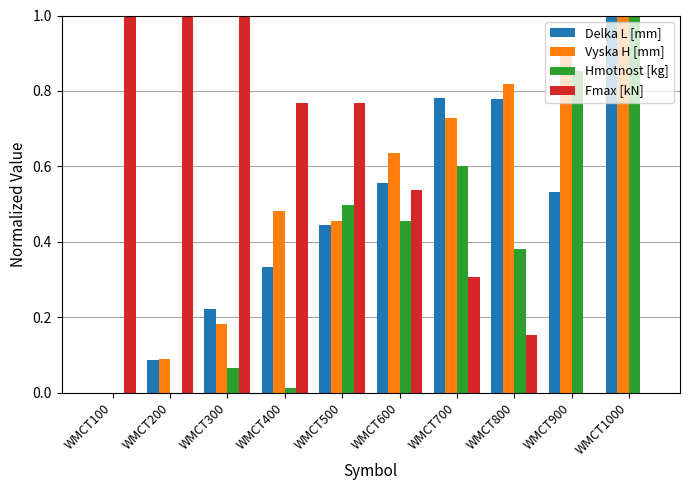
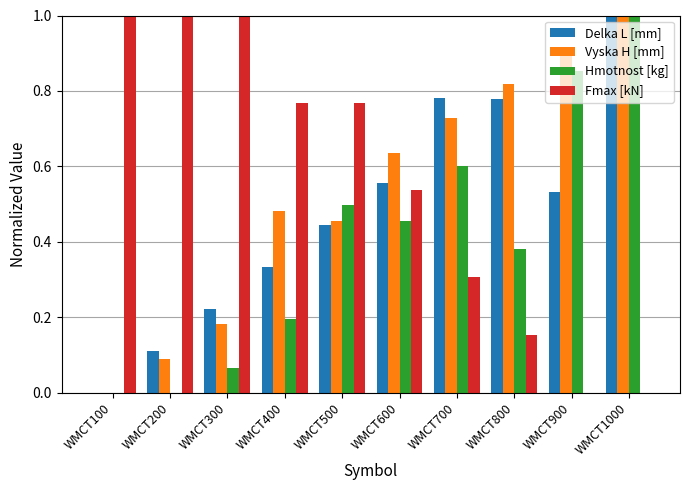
  {
    "Delka L [mm]": {
      "WMCT100": 0.00,
-     "WMCT200": 0.09,
+     "WMCT200": 0.11,
      "WMCT300": 0.22,
      "WMCT400": 0.33,
      "WMCT500": 0.44,
      "WMCT600": 0.56,
      "WMCT700": 0.78,
      "WMCT800": 0.78,
      "WMCT900": 0.53,
      "WMCT1000": 1.00
    },
    "Vyska H [mm]": {
      "WMCT100": 0.00,
      "WMCT200": 0.09,
      "WMCT300": 0.18,
      "WMCT400": 0.48,
      "WMCT500": 0.45,
      "WMCT600": 0.64,
      "WMCT700": 0.73,
      "WMCT800": 0.82,
      "WMCT1000": 1.00
    },
    "Hmotnost [kg]": {
      "WMCT100": 0.00,
      "WMCT200": 0.00,
      "WMCT300": 0.07,
-     "WMCT400": 0.01,
+     "WMCT400": 0.19,
      "WMCT500": 0.50,
      "WMCT600": 0.46,
      "WMCT700": 0.60,
      "WMCT800": 0.38,
      "WMCT1000": 1.00
    },
    "Fmax [kN]": {
      "WMCT100": 1.00,
      "WMCT200": 1.00,
      "WMCT300": 1.00,
      "WMCT400": 0.77,
      "WMCT500": 0.77,
      "WMCT600": 0.54,
      "WMCT700": 0.31,
      "WMCT800": 0.15,
      "WMCT900": 0.00,
      "WMCT1000": 0.00
    }
  }
